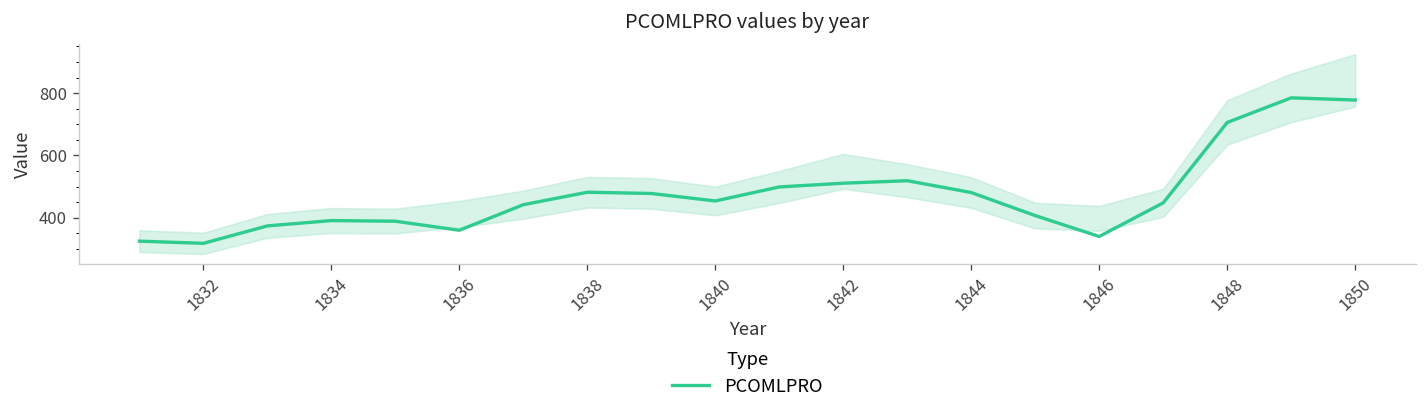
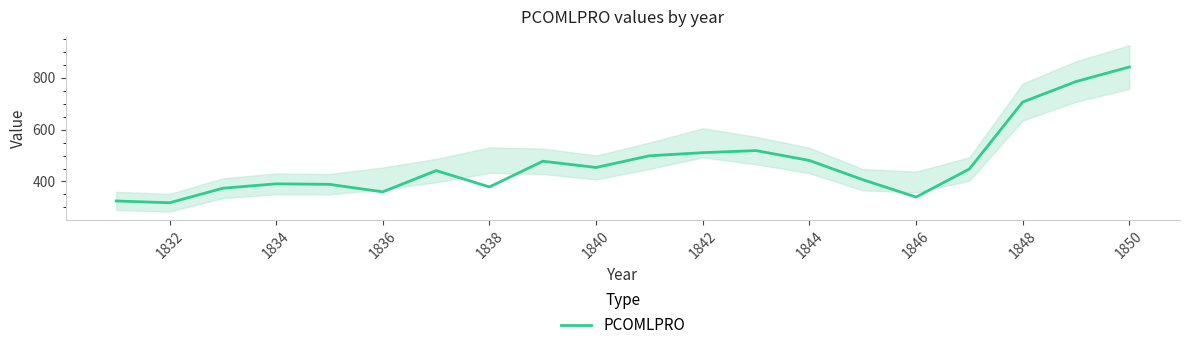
  {
    "PCOMLPRO": {
      "1832": 320,
      "1834": 390,
      "1836": 360,
-     "1838": 480,
+     "1838": 380,
      "1840": 450,
      "1842": 510,
      "1844": 480,
      "1846": 340,
      "1848": 710,
-     "1850": 780
+     "1850": 840
    }
  }
